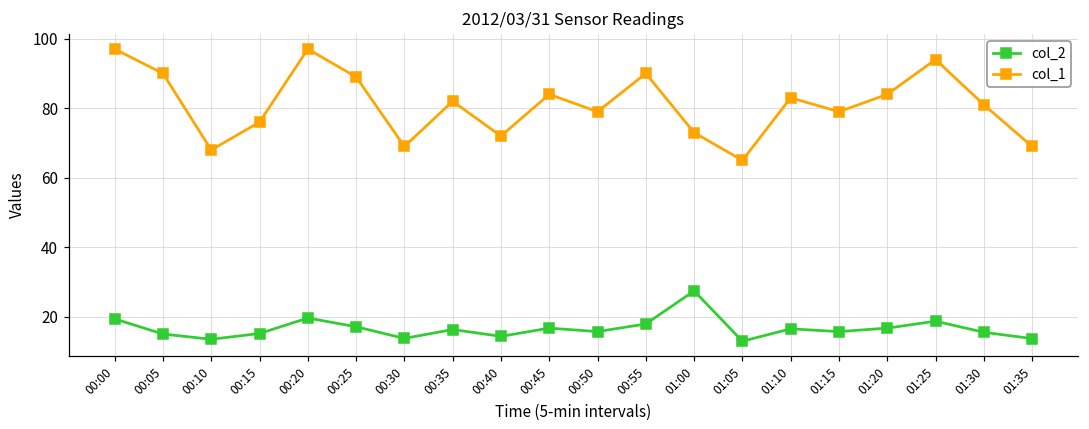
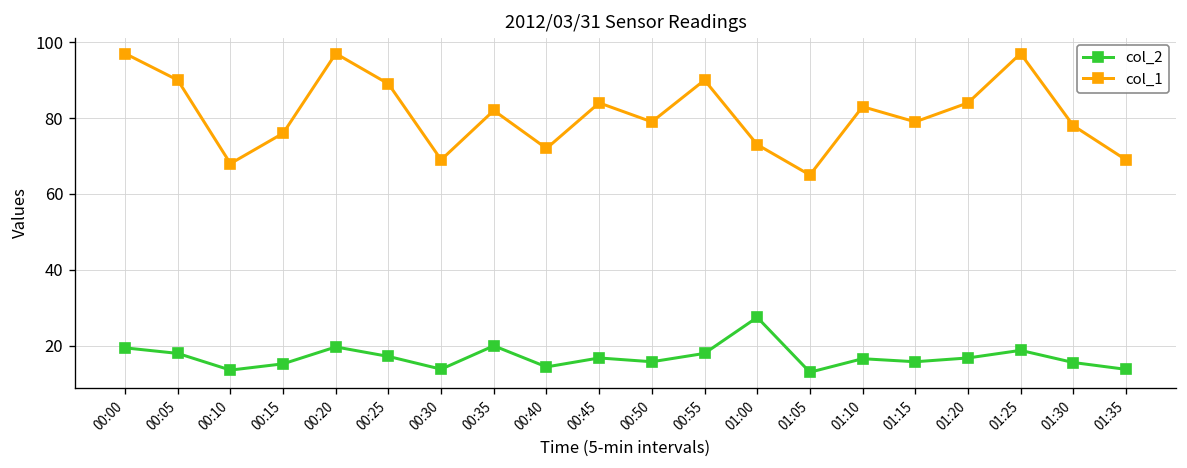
  {
    "col_2": {
      "00:00": 19,
-     "00:05": 15,
+     "00:05": 18,
      "00:10": 14,
      "00:15": 15,
      "00:20": 20,
      "00:25": 17,
      "00:30": 14,
-     "00:35": 16,
+     "00:35": 20,
      "00:40": 14,
      "00:45": 17,
      "00:50": 16,
      "00:55": 18,
      "01:00": 28,
      "01:05": 13,
      "01:10": 17,
      "01:15": 16,
      "01:20": 17,
      "01:25": 19,
      "01:30": 16,
      "01:35": 14
    },
    "col_1": {
      "00:00": 97,
      "00:05": 90,
      "00:10": 68,
      "00:15": 76,
      "00:20": 97,
      "00:25": 89,
      "00:30": 69,
      "00:35": 82,
      "00:40": 72,
      "00:45": 84,
      "00:50": 79,
      "00:55": 90,
      "01:00": 73,
      "01:05": 65,
      "01:10": 83,
      "01:15": 79,
      "01:20": 84,
-     "01:25": 94,
-     "01:30": 81,
+     "01:25": 97,
+     "01:30": 78,
      "01:35": 69
    }
  }
